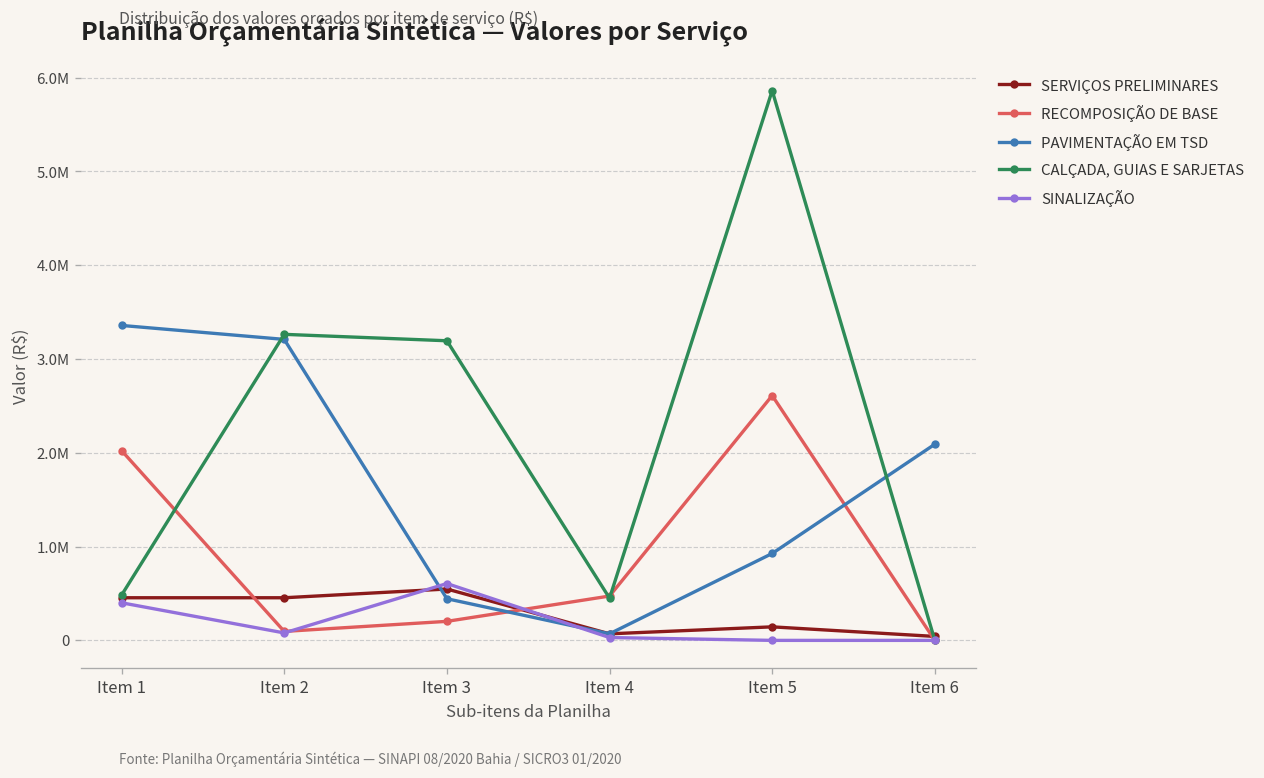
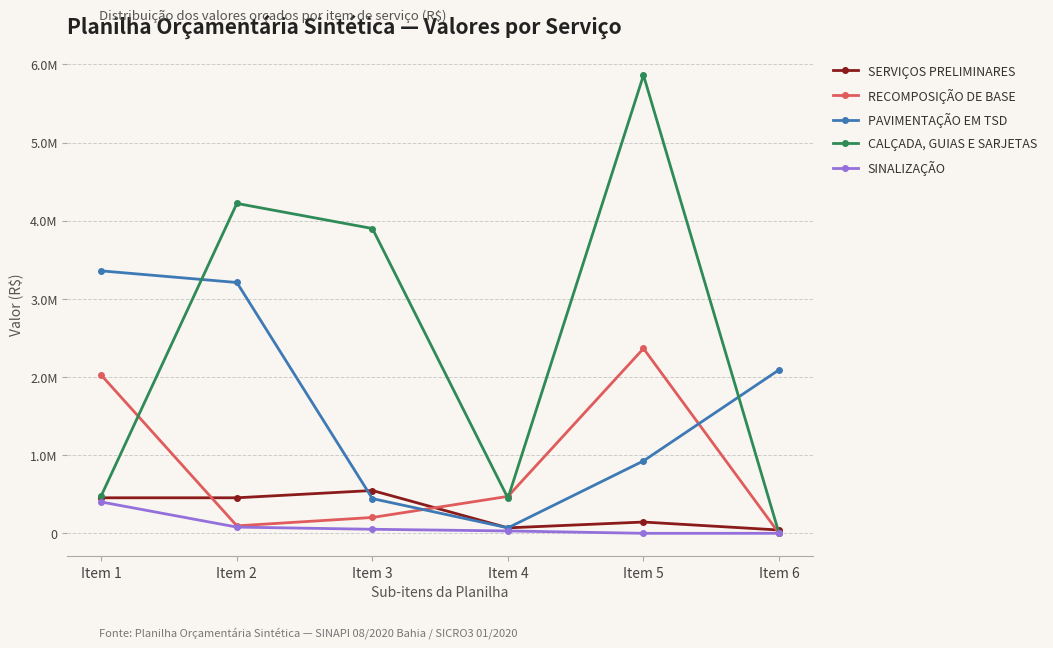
  {
    "SERVIÇOS PRELIMINARES": {
      "Item 2": 500000,
      "Item 3": 500000,
      "Item 5": 100000,
      "Item 6": 0
    },
    "RECOMPOSIÇÃO DE BASE": {
      "Item 1": 2000000,
      "Item 3": 200000,
-     "Item 5": 2600000
+     "Item 5": 2400000
    },
    "PAVIMENTAÇÃO EM TSD": {
      "Item 1": 3400000,
      "Item 2": 3200000,
      "Item 3": 400000,
      "Item 5": 900000,
      "Item 6": 2100000
    },
    "CALÇADA, GUIAS E SARJETAS": {
-     "Item 2": 3300000,
-     "Item 3": 3200000,
+     "Item 2": 4200000,
+     "Item 3": 3900000,
      "Item 5": 5900000
    },
    "SINALIZAÇÃO": {
      "Item 1": 400000,
-     "Item 3": 600000,
+     "Item 3": 100000,
      "Item 4": 0,
      "Item 5": 0
    }
  }
